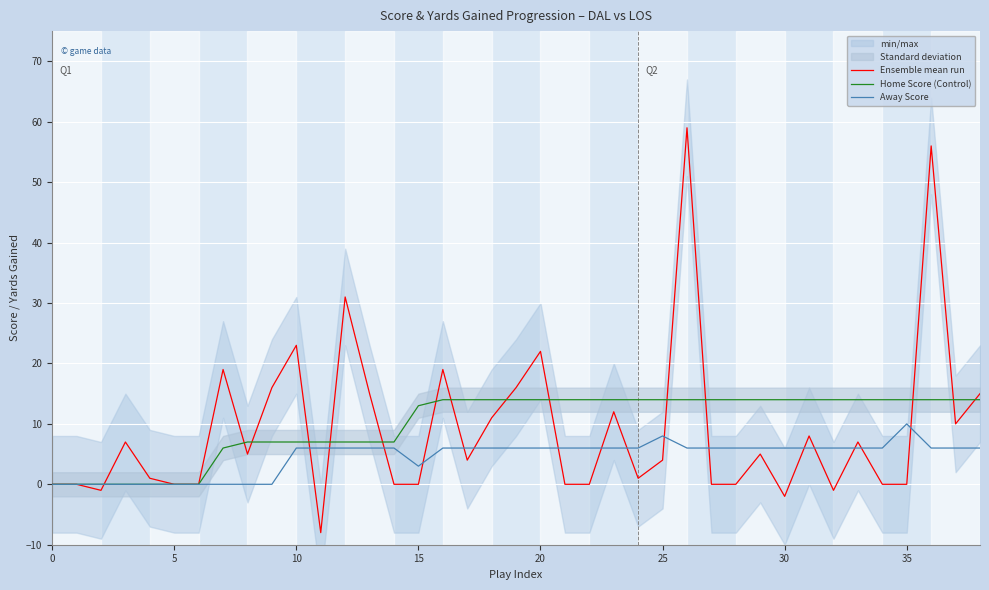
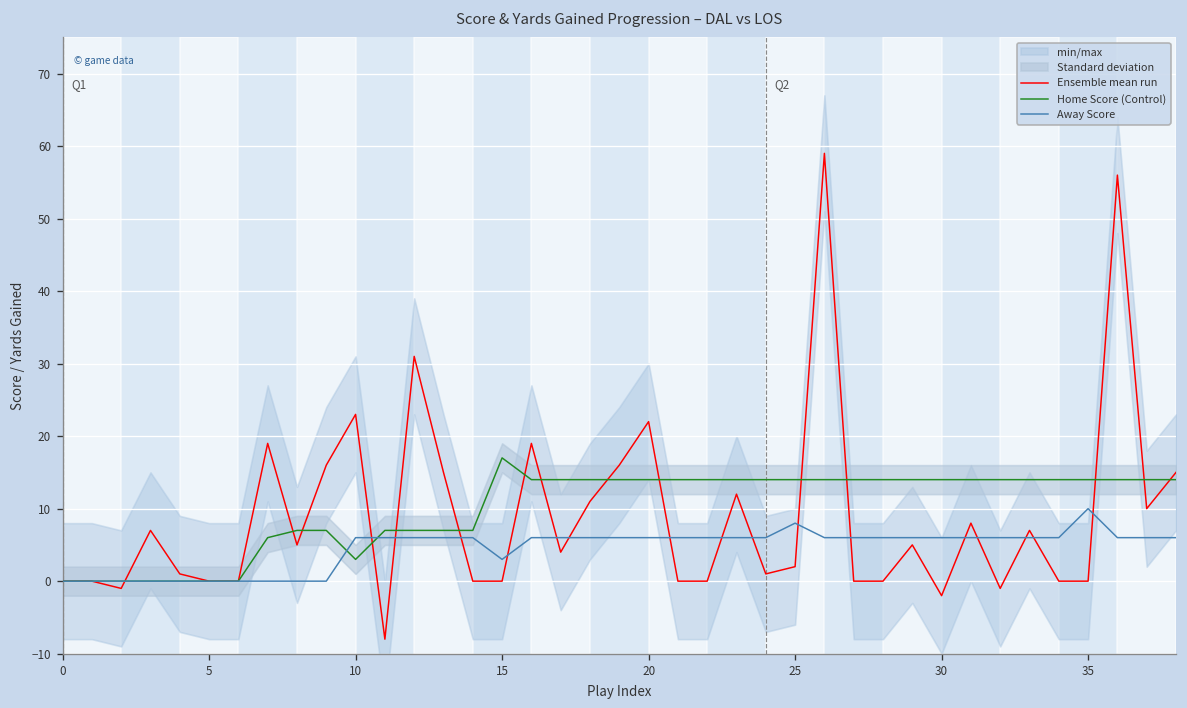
  {
    "Ensemble mean run": {
      "10": 23,
      "15": 0,
      "20": 22,
-     "25": 4,
+     "25": 2,
      "30": -2,
      "35": 0
    },
    "Home Score (Control)": {
-     "10": 7,
-     "15": 13,
+     "10": 3,
+     "15": 17,
      "20": 14,
      "25": 14,
      "30": 14,
      "35": 14
    },
    "Away Score": {
      "10": 6,
      "15": 3,
      "20": 6,
      "25": 8,
      "35": 10
    }
  }
